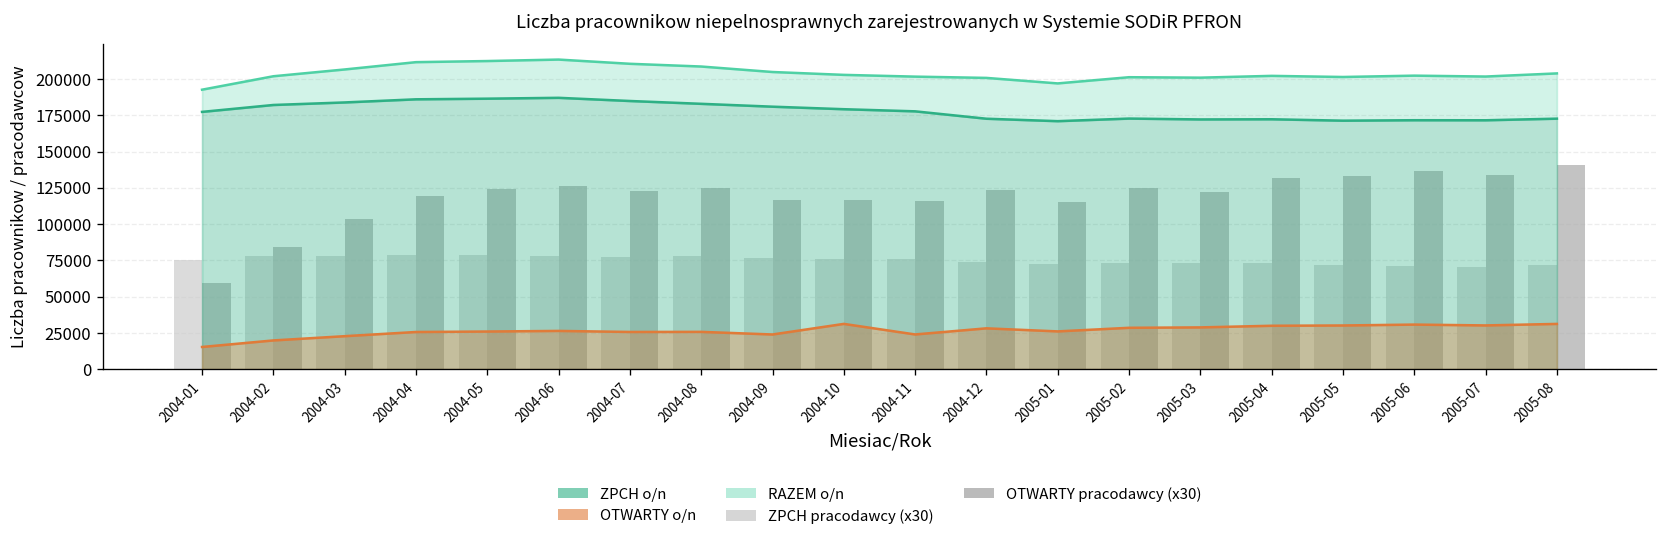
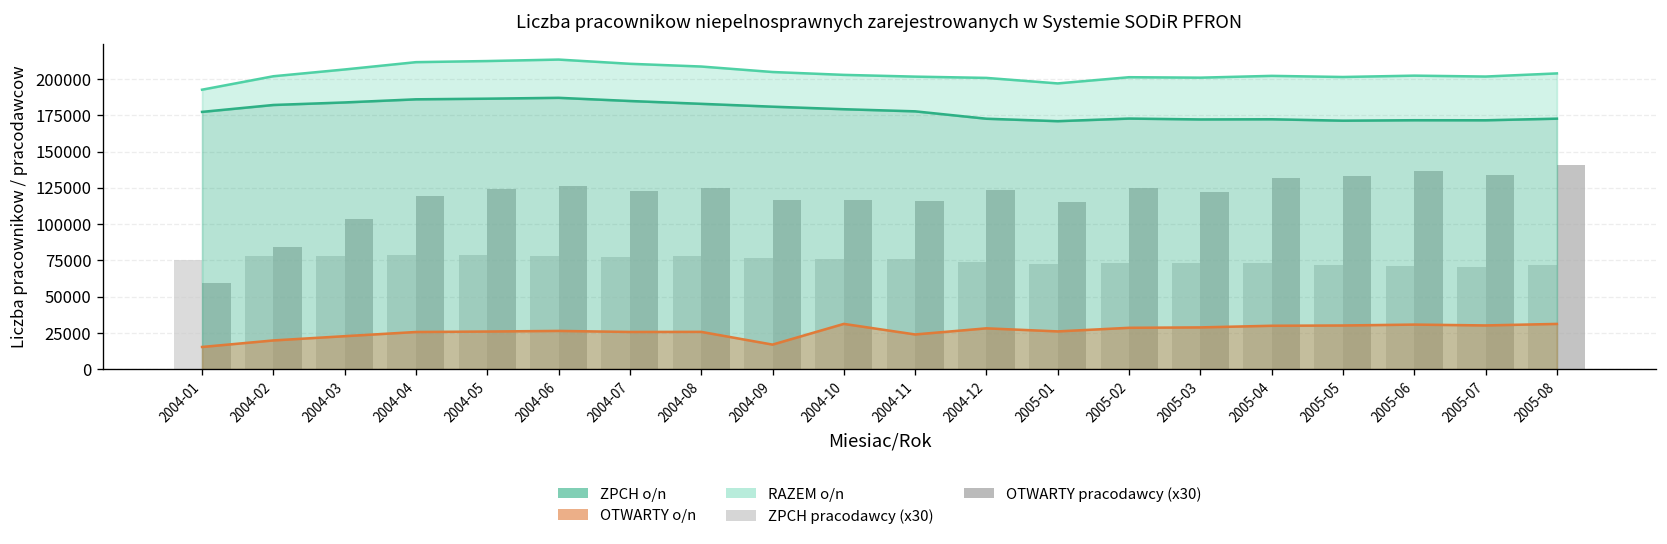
  {
    "OTWARTY o/n": {
      "2004-01": 15000,
      "2004-02": 20000,
      "2004-03": 23000,
      "2004-04": 26000,
      "2004-05": 26000,
      "2004-06": 26000,
      "2004-07": 26000,
      "2004-08": 26000,
-     "2004-09": 24000,
+     "2004-09": 17000,
      "2004-10": 31000,
      "2004-11": 24000,
      "2004-12": 28000,
      "2005-01": 26000,
      "2005-02": 28000,
      "2005-03": 29000,
      "2005-04": 30000,
      "2005-05": 30000,
      "2005-06": 31000,
      "2005-07": 30000,
      "2005-08": 31000
    }
  }
